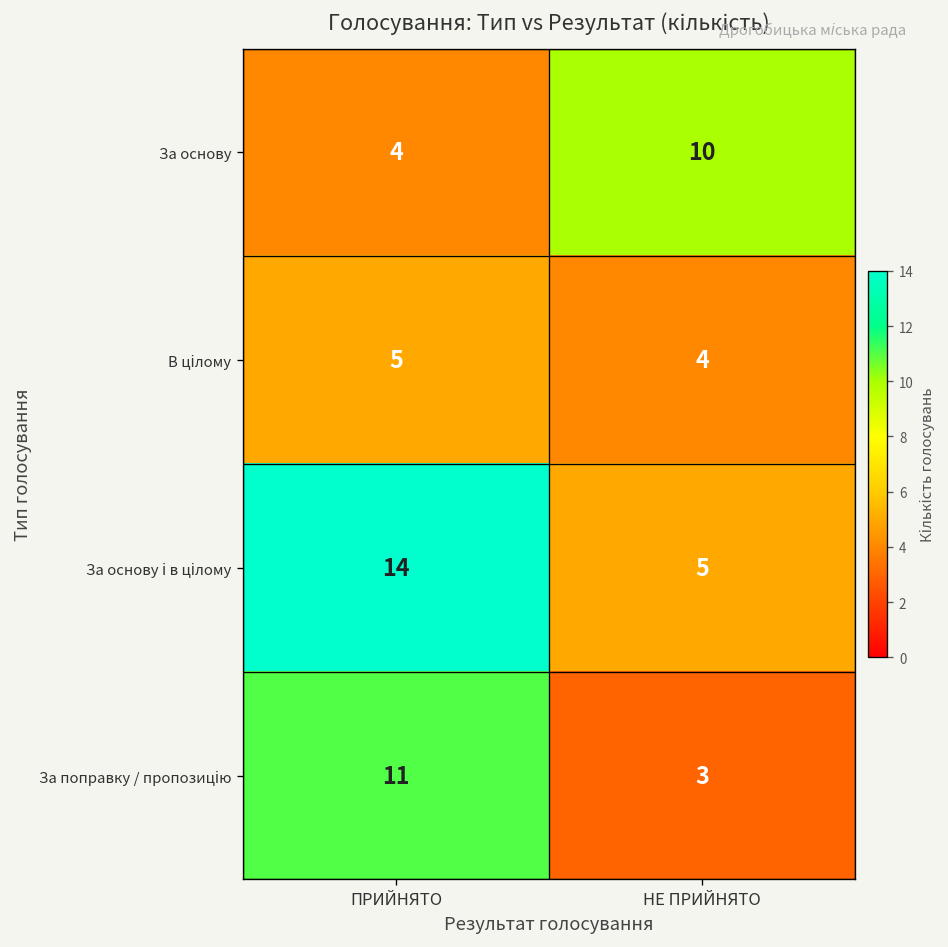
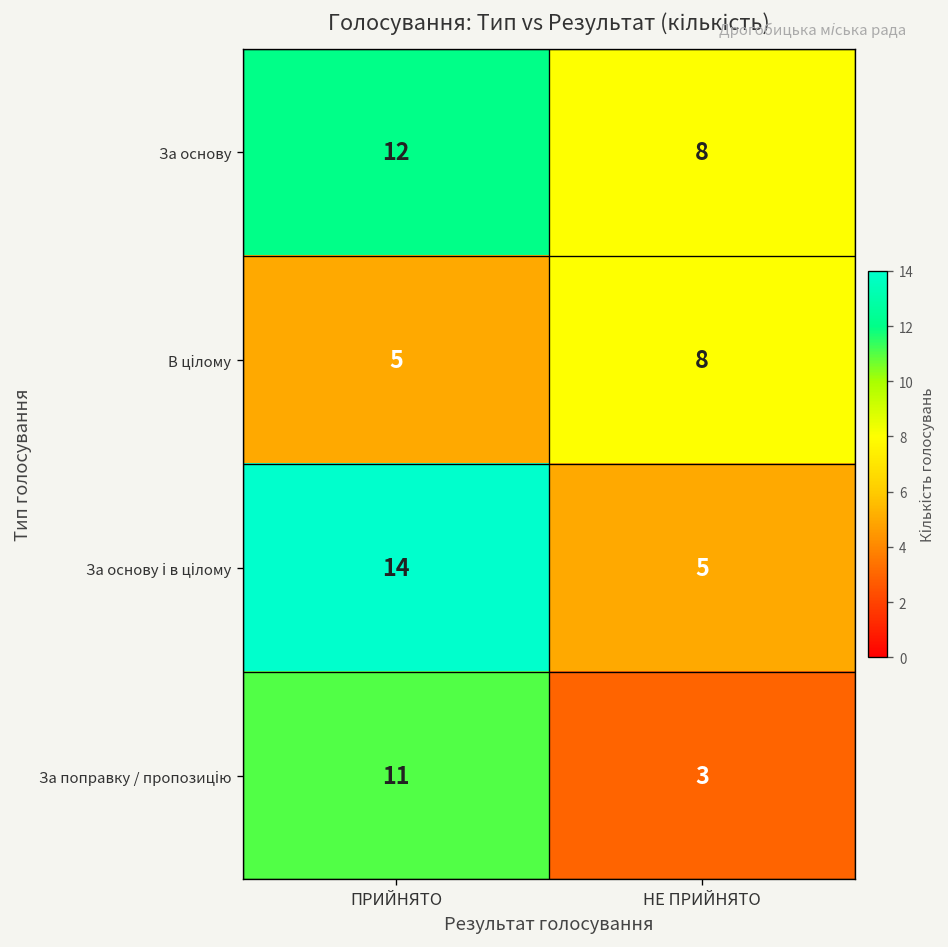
  {
    "За основу": {
-     "ПРИЙНЯТО": 4,
-     "НЕ ПРИЙНЯТО": 10
+     "ПРИЙНЯТО": 12,
+     "НЕ ПРИЙНЯТО": 8
    },
    "В цілому": {
      "ПРИЙНЯТО": 5,
-     "НЕ ПРИЙНЯТО": 4
+     "НЕ ПРИЙНЯТО": 8
    },
    "За основу і в цілому": {
      "ПРИЙНЯТО": 14,
      "НЕ ПРИЙНЯТО": 5
    },
    "За поправку / пропозицію": {
      "ПРИЙНЯТО": 11,
      "НЕ ПРИЙНЯТО": 3
    }
  }
